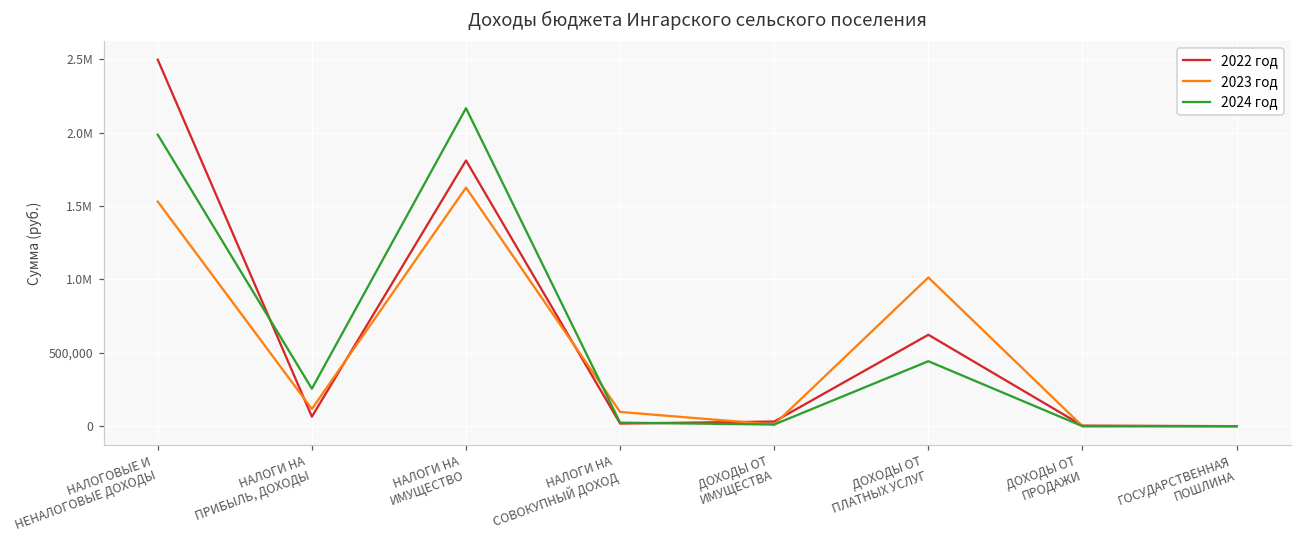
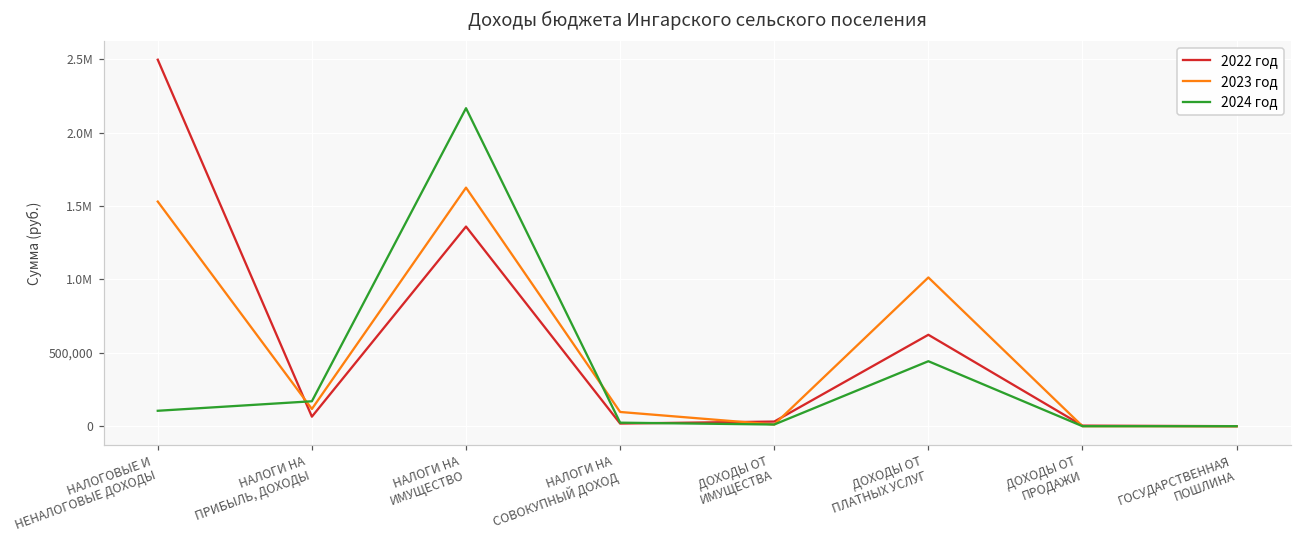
  {
    "2022 год": {
      "НАЛОГОВЫЕ И НЕНАЛОГОВЫЕ ДОХОДЫ": "2,500,000",
      "НАЛОГИ НА ПРИБЫЛЬ, ДОХОДЫ": "60,000",
-     "НАЛОГИ НА ИМУЩЕСТВО": "1,810,000",
+     "НАЛОГИ НА ИМУЩЕСТВО": "1,360,000",
      "ДОХОДЫ ОТ ИМУЩЕСТВА": "30,000",
      "ДОХОДЫ ОТ ПЛАТНЫХ УСЛУГ": "620,000"
    },
    "2023 год": {
      "НАЛОГОВЫЕ И НЕНАЛОГОВЫЕ ДОХОДЫ": "1,530,000",
      "НАЛОГИ НА ПРИБЫЛЬ, ДОХОДЫ": "120,000",
      "НАЛОГИ НА ИМУЩЕСТВО": "1,630,000",
      "НАЛОГИ НА СОВОКУПНЫЙ ДОХОД": "100,000",
      "ДОХОДЫ ОТ ПЛАТНЫХ УСЛУГ": "1,010,000"
    },
    "2024 год": {
-     "НАЛОГОВЫЕ И НЕНАЛОГОВЫЕ ДОХОДЫ": "1,990,000",
-     "НАЛОГИ НА ПРИБЫЛЬ, ДОХОДЫ": "260,000",
+     "НАЛОГОВЫЕ И НЕНАЛОГОВЫЕ ДОХОДЫ": "110,000",
+     "НАЛОГИ НА ПРИБЫЛЬ, ДОХОДЫ": "170,000",
      "НАЛОГИ НА ИМУЩЕСТВО": "2,170,000",
      "ДОХОДЫ ОТ ПЛАТНЫХ УСЛУГ": "440,000"
    }
  }
